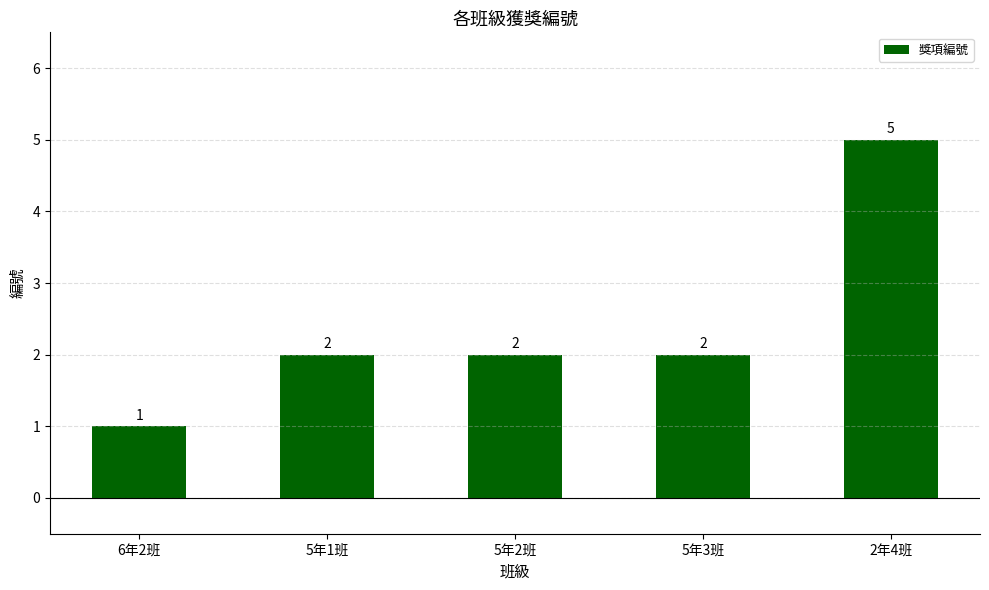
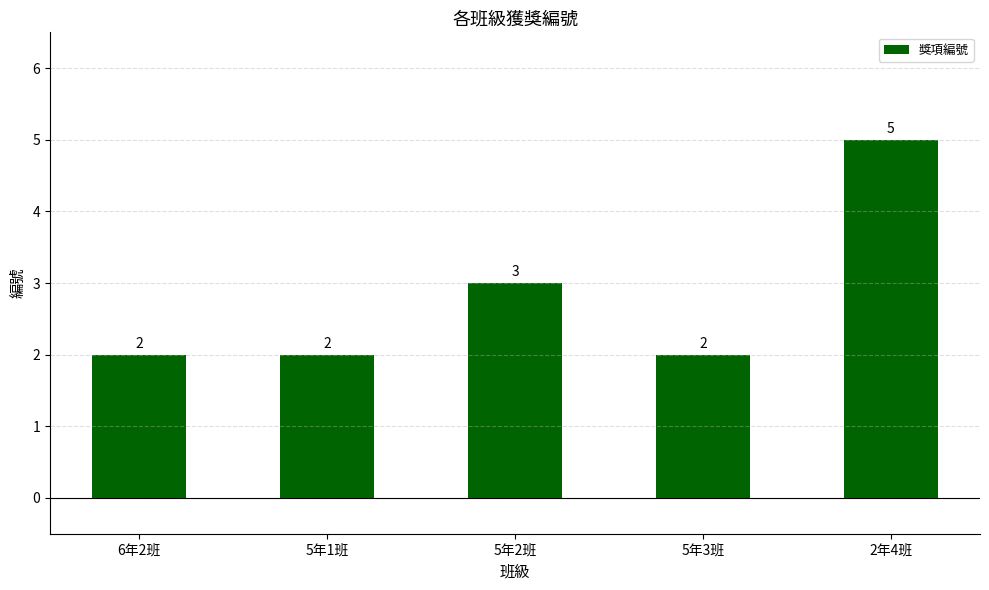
  {
-   "6年2班": 1,
+   "6年2班": 2,
    "5年1班": 2,
-   "5年2班": 2,
+   "5年2班": 3,
    "5年3班": 2,
    "2年4班": 5
  }
